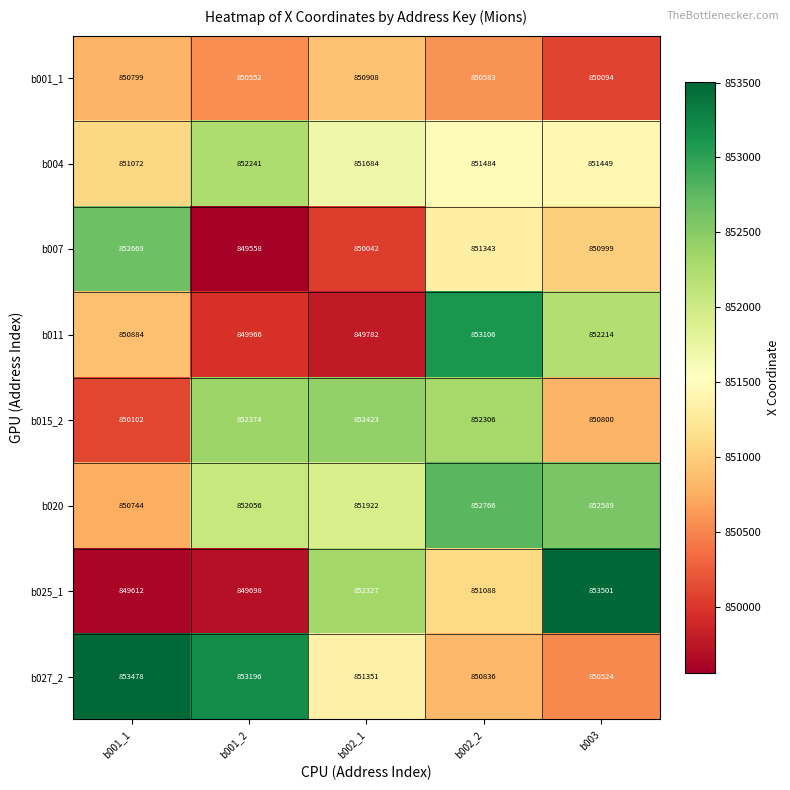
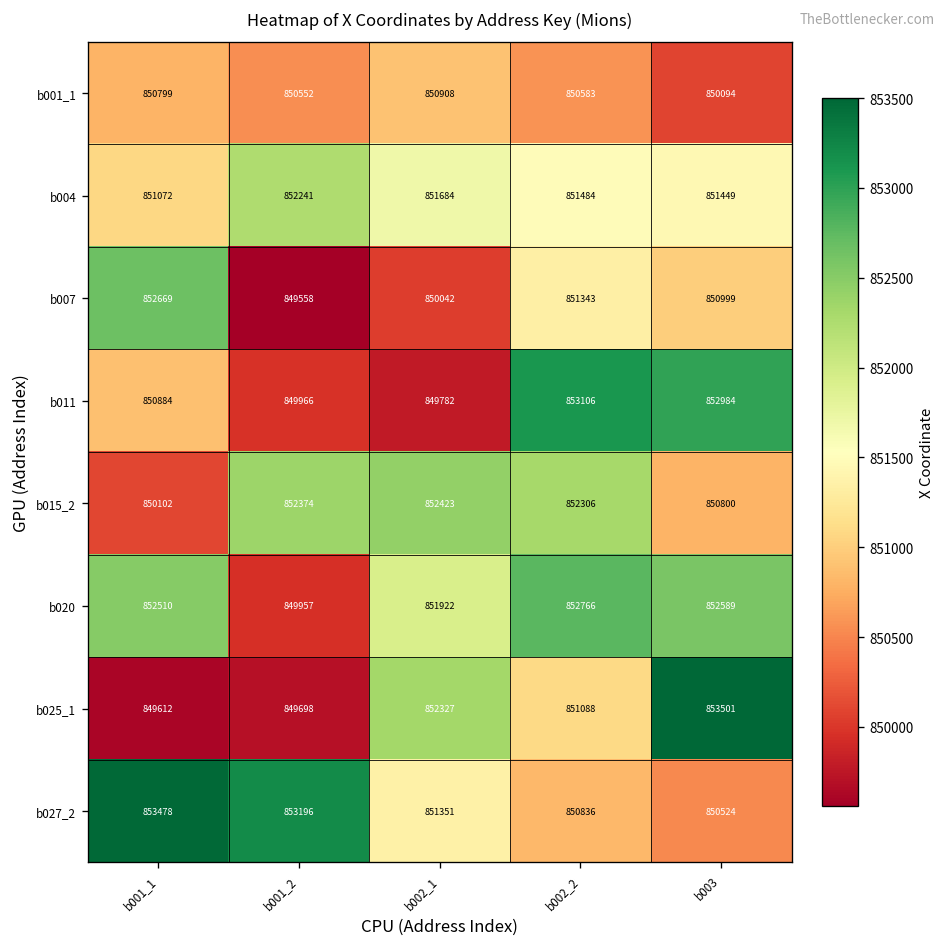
  {
    "b001_1": {
      "b001_1": 850799,
      "b001_2": 850552,
      "b002_1": 850908,
      "b002_2": 850583,
      "b003": 850094
    },
    "b004": {
      "b001_1": 851072,
      "b001_2": 852241,
      "b002_1": 851684,
      "b002_2": 851484,
      "b003": 851449
    },
    "b007": {
      "b001_1": 852669,
      "b001_2": 849558,
      "b002_1": 850042,
      "b002_2": 851343,
      "b003": 850999
    },
    "b011": {
      "b001_1": 850884,
      "b001_2": 849966,
      "b002_1": 849782,
      "b002_2": 853106,
-     "b003": 852214
+     "b003": 852984
    },
    "b015_2": {
      "b001_1": 850102,
      "b001_2": 852374,
      "b002_1": 852423,
      "b002_2": 852306,
      "b003": 850800
    },
    "b020": {
-     "b001_1": 850744,
-     "b001_2": 852056,
+     "b001_1": 852510,
+     "b001_2": 849957,
      "b002_1": 851922,
      "b002_2": 852766,
      "b003": 852589
    },
    "b025_1": {
      "b001_1": 849612,
      "b001_2": 849698,
      "b002_1": 852327,
      "b002_2": 851088,
      "b003": 853501
    },
    "b027_2": {
      "b001_1": 853478,
      "b001_2": 853196,
      "b002_1": 851351,
      "b002_2": 850836,
      "b003": 850524
    }
  }
